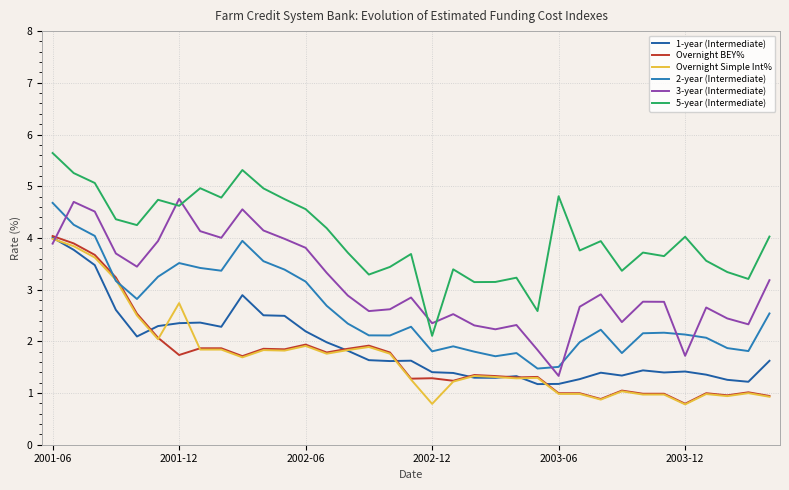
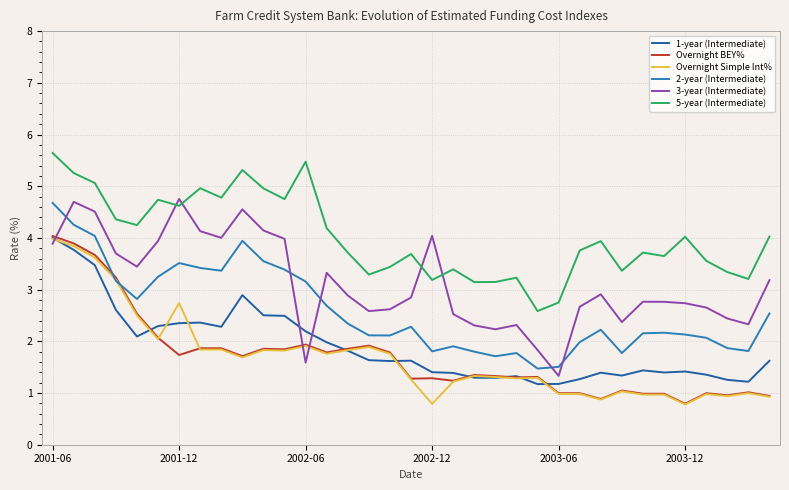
  {
    "Overnight BEY%": {
      "2001-12": 1.7,
      "2002-12": 1.3
    },
    "Overnight Simple Int%": {
      "2001-12": 2.7,
      "2002-12": 0.8
    },
    "3-year (Intermediate)": {
      "2001-06": 3.9,
      "2001-12": 4.8,
-     "2002-06": 3.8,
-     "2002-12": 2.3,
+     "2002-06": 1.6,
+     "2002-12": 4.0,
      "2003-06": 1.3,
-     "2003-12": 1.7
+     "2003-12": 2.7
    },
    "5-year (Intermediate)": {
      "2001-06": 5.6,
      "2001-12": 4.6,
-     "2002-06": 4.6,
-     "2002-12": 2.1,
-     "2003-06": 4.8,
+     "2002-06": 5.5,
+     "2002-12": 3.2,
+     "2003-06": 2.8,
      "2003-12": 4.0
    }
  }
